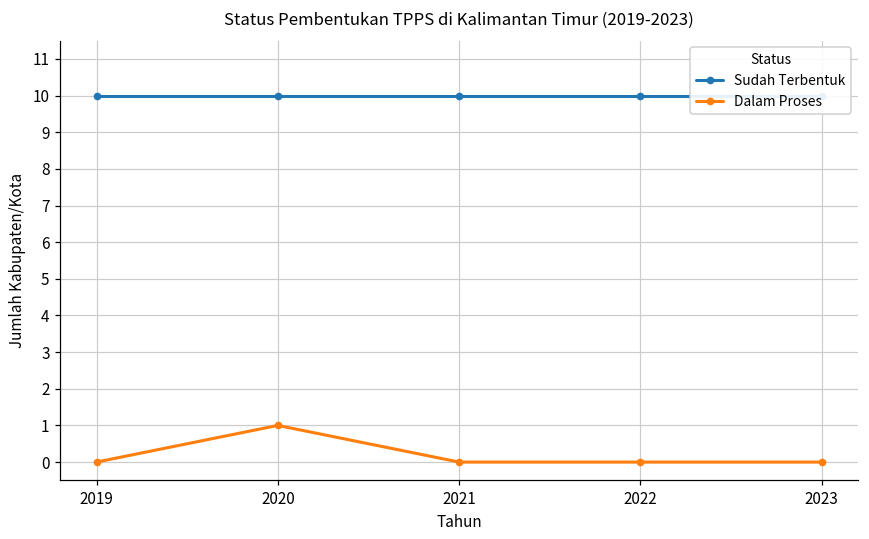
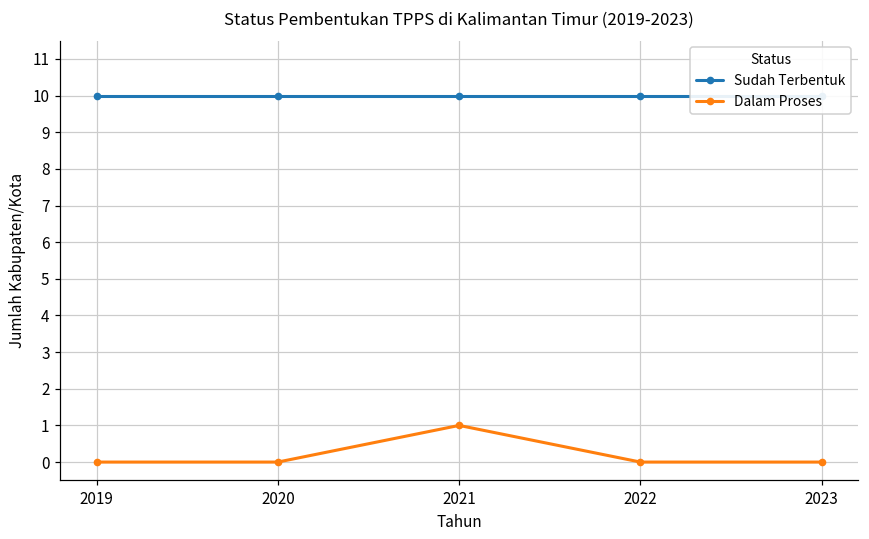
  {
    "Sudah Terbentuk": {
      "2019": 10,
      "2020": 10,
      "2021": 10,
      "2022": 10
    },
    "Dalam Proses": {
      "2019": 0,
-     "2020": 1,
-     "2021": 0,
+     "2020": 0,
+     "2021": 1,
      "2022": 0,
      "2023": 0
    }
  }
